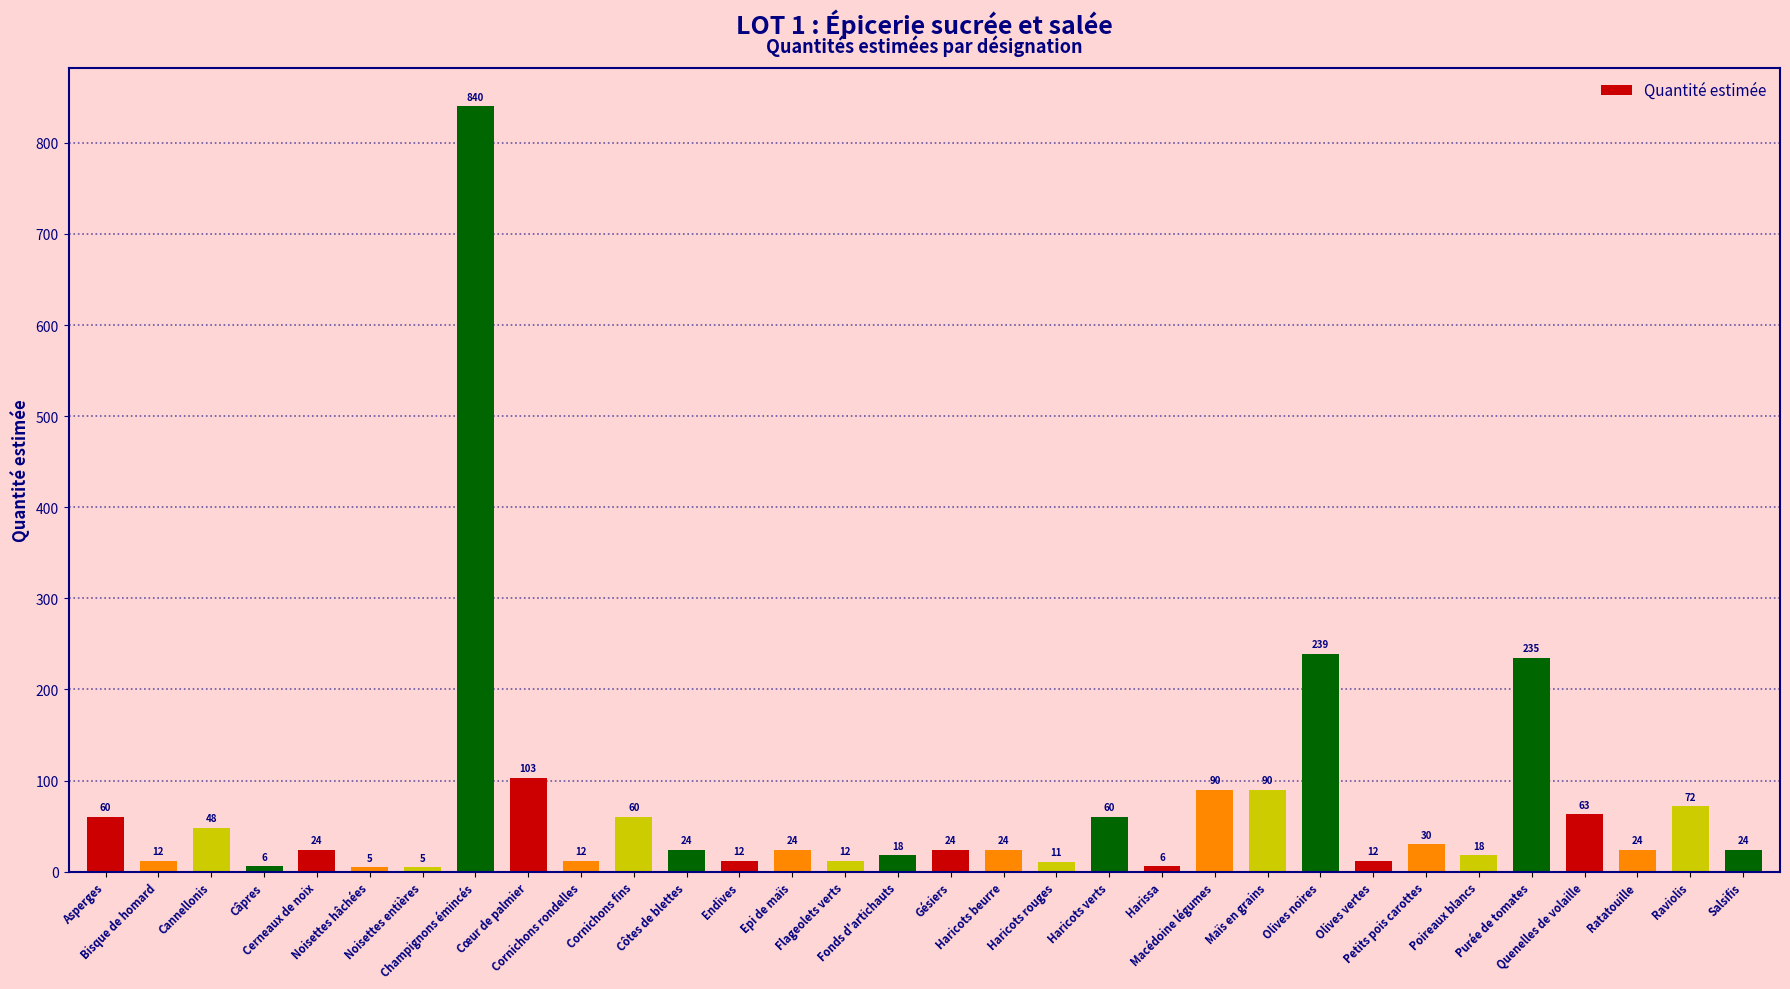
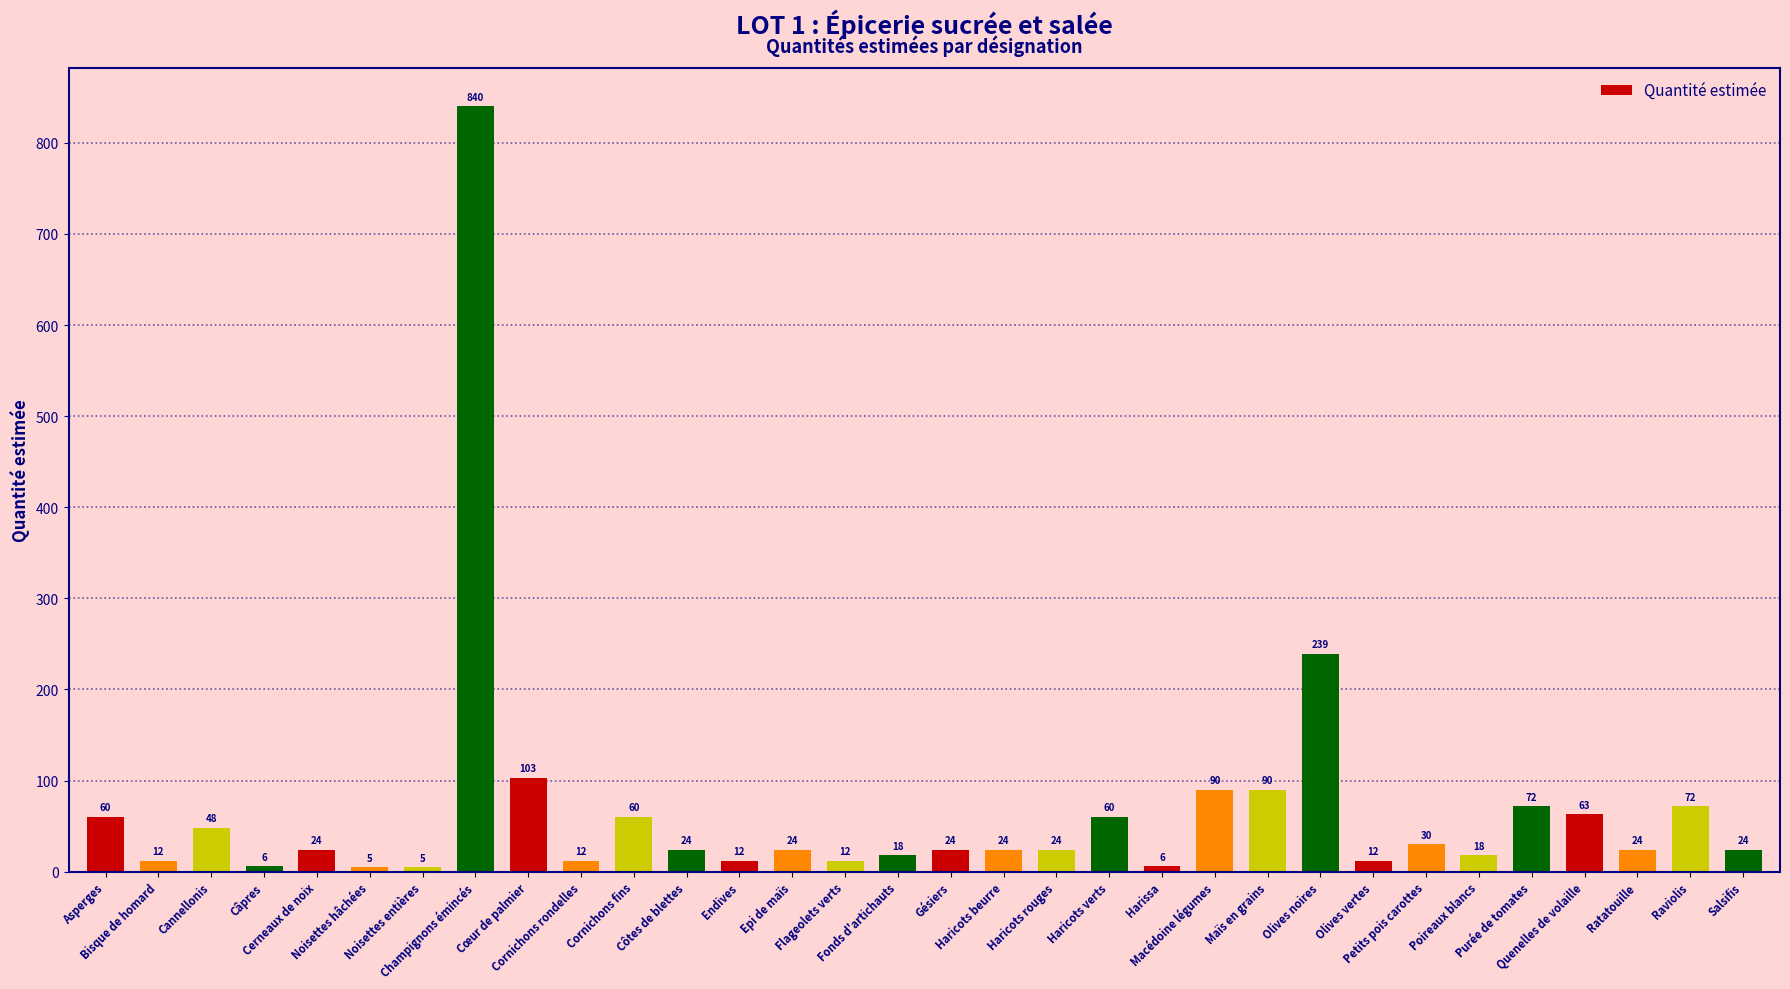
  {
    "Asperges": 60,
    "Bisque de homard": 12,
    "Cannellonis": 48,
    "Câpres": 6,
    "Cerneaux de noix": 24,
    "Noisettes hâchées": 5,
    "Noisettes entières": 5,
    "Champignons émincés": 840,
    "Cœur de palmier": 103,
    "Cornichons rondelles": 12,
    "Cornichons fins": 60,
    "Côtes de blettes": 24,
    "Endives": 12,
    "Epi de maïs": 24,
    "Flageolets verts": 12,
    "Fonds d'artichauts": 18,
    "Gésiers": 24,
    "Haricots beurre": 24,
-   "Haricots rouges": 11,
+   "Haricots rouges": 24,
    "Haricots verts": 60,
    "Harissa": 6,
    "Macédoine légumes": 90,
    "Maïs en grains": 90,
    "Olives noires": 239,
    "Olives vertes": 12,
    "Petits pois carottes": 30,
    "Poireaux blancs": 18,
-   "Purée de tomates": 235,
+   "Purée de tomates": 72,
    "Quenelles de volaille": 63,
    "Ratatouille": 24,
    "Raviolis": 72,
    "Salsifis": 24
  }
